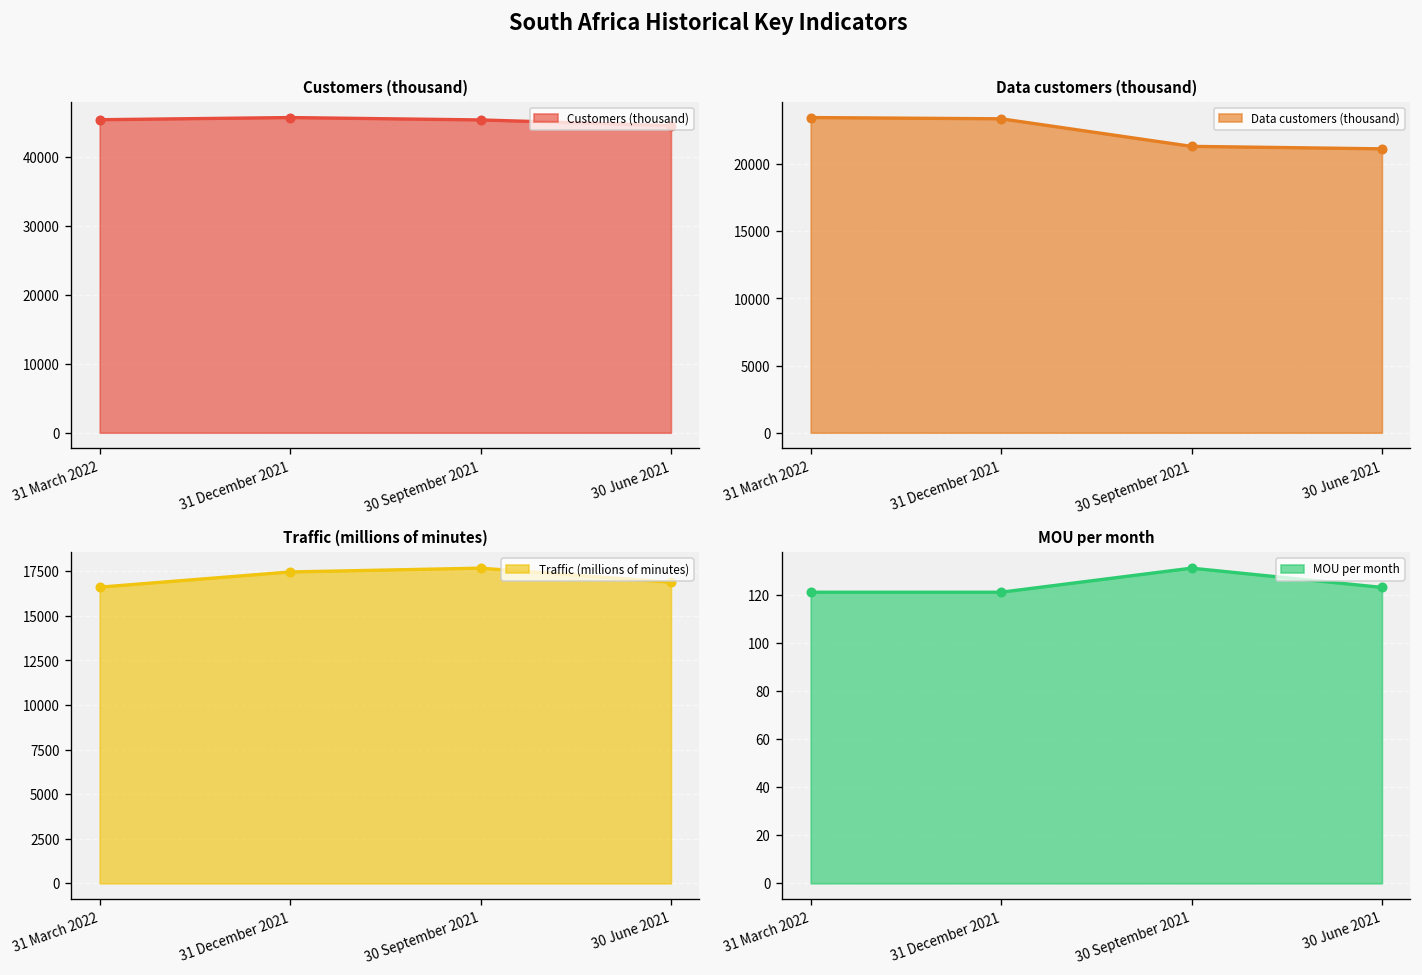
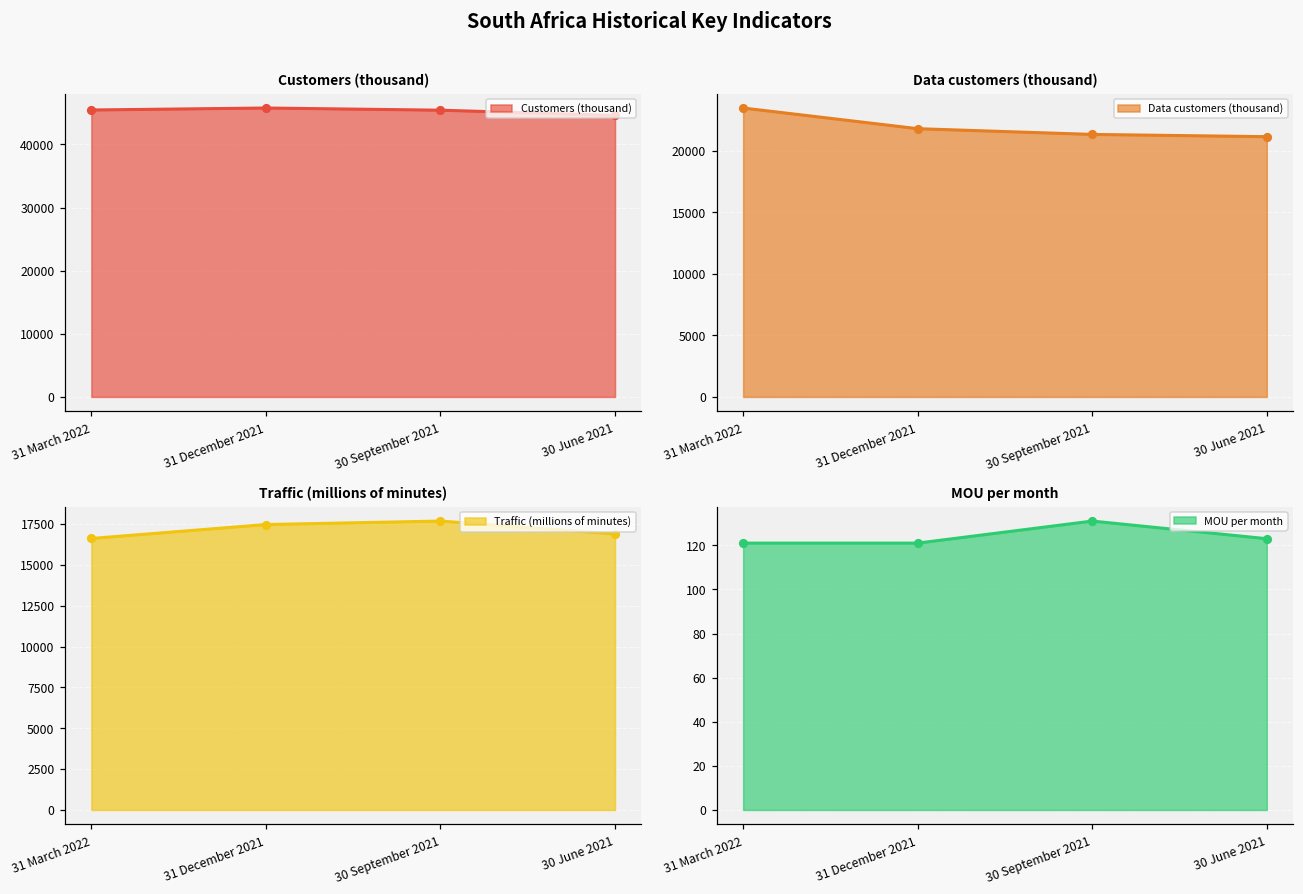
  {
    "Customers (thousand)": {
      "31 March 2022": 45000,
      "31 December 2021": 46000,
      "30 September 2021": 45000
    },
    "Data customers (thousand)": {
      "31 March 2022": 23500,
-     "31 December 2021": 23400,
+     "31 December 2021": 21800,
      "30 September 2021": 21300,
      "30 June 2021": 21100
    },
    "Traffic (millions of minutes)": {
      "31 March 2022": 16600,
      "31 December 2021": 17500,
      "30 September 2021": 17700,
      "30 June 2021": 16900
    },
    "MOU per month": {
      "31 March 2022": 121,
      "31 December 2021": 121,
      "30 September 2021": 131,
      "30 June 2021": 123
    }
  }
